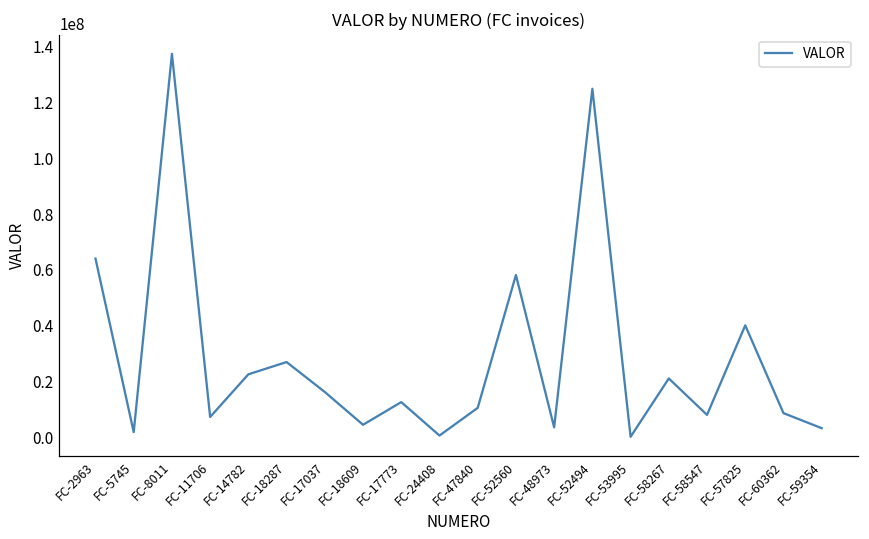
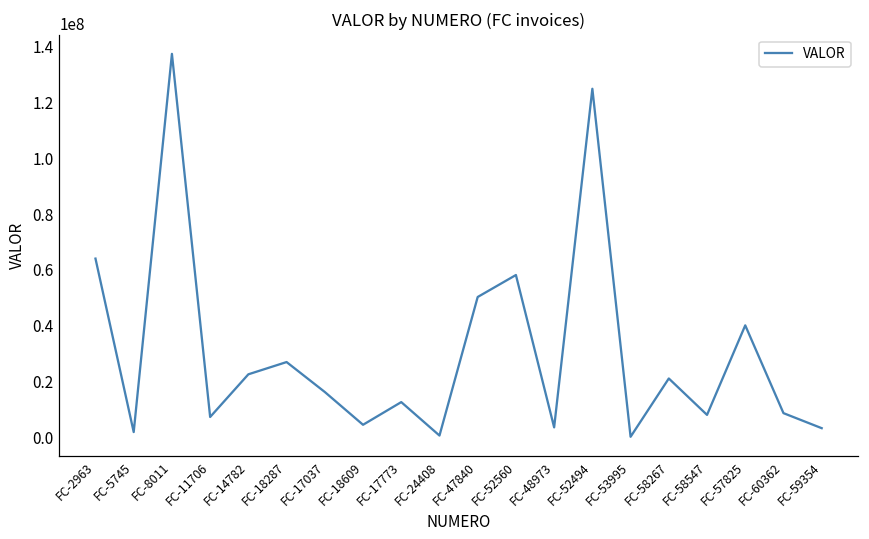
  {
    "FC-2963": 64000000,
    "FC-5745": 2000000,
    "FC-8011": 138000000,
    "FC-11706": 7000000,
    "FC-14782": 23000000,
    "FC-18287": 27000000,
    "FC-17037": 16000000,
    "FC-18609": 4000000,
    "FC-17773": 13000000,
    "FC-24408": 1000000,
-   "FC-47840": 10000000,
+   "FC-47840": 50000000,
    "FC-52560": 58000000,
    "FC-48973": 3000000,
    "FC-52494": 125000000,
    "FC-53995": 0,
    "FC-58267": 21000000,
    "FC-58547": 8000000,
    "FC-57825": 40000000,
    "FC-60362": 9000000,
    "FC-59354": 3000000
  }
